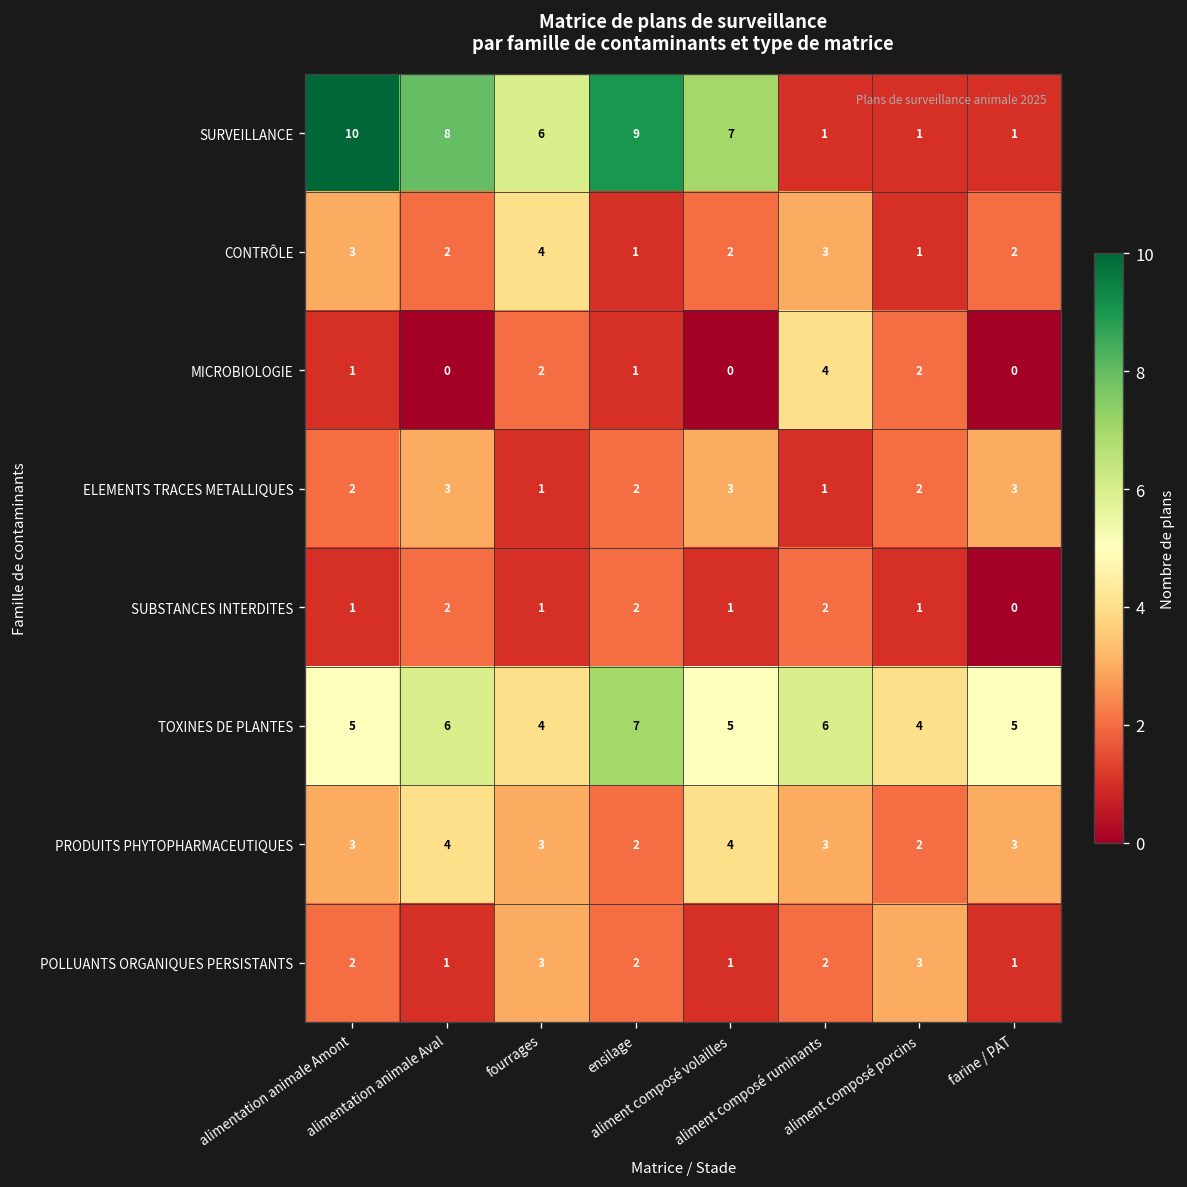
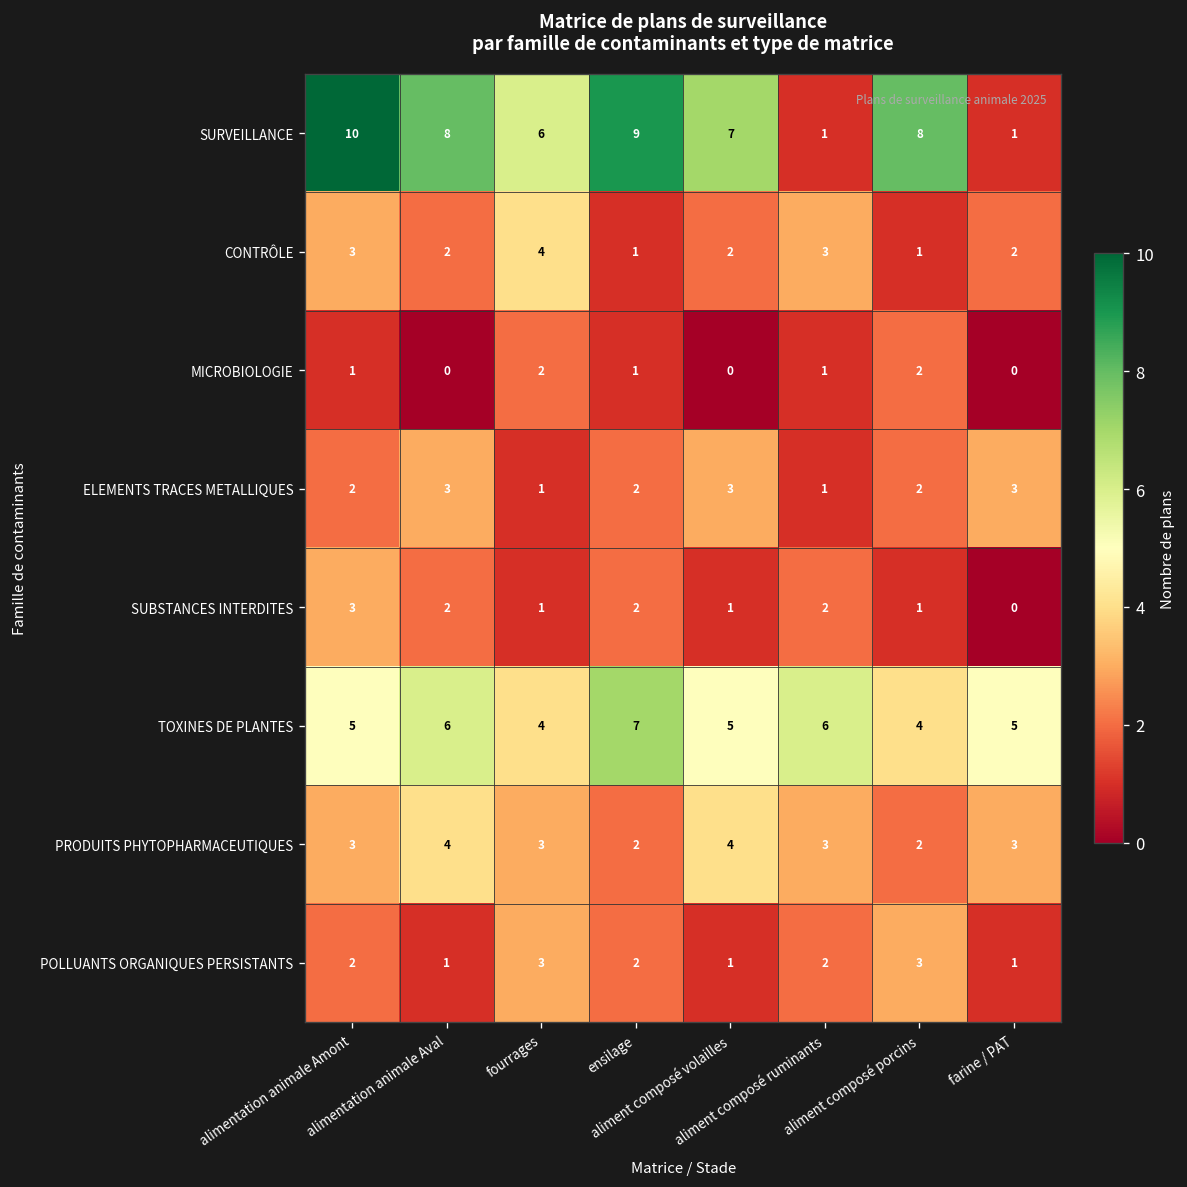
  {
    "SURVEILLANCE": {
      "alimentation animale Amont": 10,
      "alimentation animale Aval": 8,
      "fourrages": 6,
      "ensilage": 9,
      "aliment composé volailles": 7,
      "aliment composé ruminants": 1,
-     "aliment composé porcins": 1,
+     "aliment composé porcins": 8,
      "farine / PAT": 1
    },
    "CONTRÔLE": {
      "alimentation animale Amont": 3,
      "alimentation animale Aval": 2,
      "fourrages": 4,
      "ensilage": 1,
      "aliment composé volailles": 2,
      "aliment composé ruminants": 3,
      "aliment composé porcins": 1,
      "farine / PAT": 2
    },
    "MICROBIOLOGIE": {
      "alimentation animale Amont": 1,
      "alimentation animale Aval": 0,
      "fourrages": 2,
      "ensilage": 1,
      "aliment composé volailles": 0,
-     "aliment composé ruminants": 4,
+     "aliment composé ruminants": 1,
      "aliment composé porcins": 2,
      "farine / PAT": 0
    },
    "ELEMENTS TRACES METALLIQUES": {
      "alimentation animale Amont": 2,
      "alimentation animale Aval": 3,
      "fourrages": 1,
      "ensilage": 2,
      "aliment composé volailles": 3,
      "aliment composé ruminants": 1,
      "aliment composé porcins": 2,
      "farine / PAT": 3
    },
    "SUBSTANCES INTERDITES": {
-     "alimentation animale Amont": 1,
+     "alimentation animale Amont": 3,
      "alimentation animale Aval": 2,
      "fourrages": 1,
      "ensilage": 2,
      "aliment composé volailles": 1,
      "aliment composé ruminants": 2,
      "aliment composé porcins": 1,
      "farine / PAT": 0
    },
    "TOXINES DE PLANTES": {
      "alimentation animale Amont": 5,
      "alimentation animale Aval": 6,
      "fourrages": 4,
      "ensilage": 7,
      "aliment composé volailles": 5,
      "aliment composé ruminants": 6,
      "aliment composé porcins": 4,
      "farine / PAT": 5
    },
    "PRODUITS PHYTOPHARMACEUTIQUES": {
      "alimentation animale Amont": 3,
      "alimentation animale Aval": 4,
      "fourrages": 3,
      "ensilage": 2,
      "aliment composé volailles": 4,
      "aliment composé ruminants": 3,
      "aliment composé porcins": 2,
      "farine / PAT": 3
    },
    "POLLUANTS ORGANIQUES PERSISTANTS": {
      "alimentation animale Amont": 2,
      "alimentation animale Aval": 1,
      "fourrages": 3,
      "ensilage": 2,
      "aliment composé volailles": 1,
      "aliment composé ruminants": 2,
      "aliment composé porcins": 3,
      "farine / PAT": 1
    }
  }
